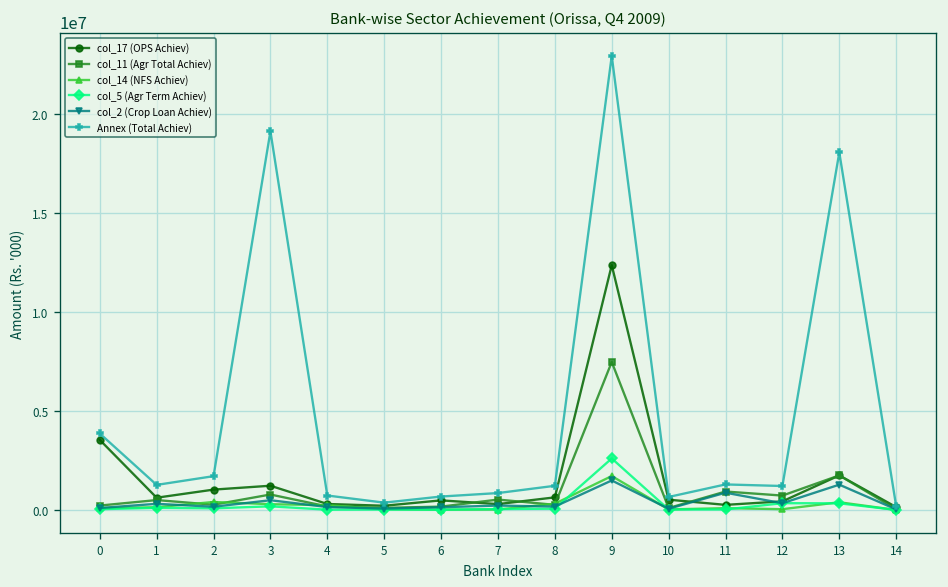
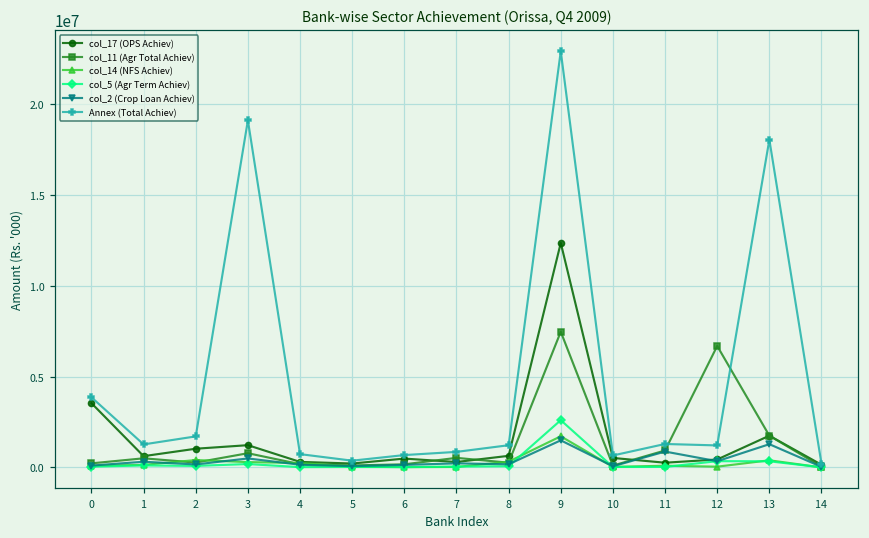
  {
    "col_17 (OPS Achiev)": {
      "0": 3500000,
      "2": 1000000,
      "3": 1200000,
      "6": 500000,
      "8": 600000,
      "9": 12400000,
      "11": 300000
    },
    "col_11 (Agr Total Achiev)": {
      "3": 800000,
      "7": 500000,
      "9": 7500000,
-     "12": 700000
+     "12": 6700000
    },
    "col_14 (NFS Achiev)": {
      "9": 1700000,
      "12": 0
    },
    "col_5 (Agr Term Achiev)": {
      "9": 2600000
    },
    "col_2 (Crop Loan Achiev)": {
      "1": 300000,
      "3": 500000,
      "9": 1500000,
      "13": 1300000
    },
    "Annex (Total Achiev)": {
      "0": 3900000,
      "1": 1300000,
      "2": 1700000,
      "3": 19100000,
      "4": 700000,
      "5": 400000,
      "6": 700000,
      "7": 900000,
      "8": 1200000,
      "9": 22900000,
      "11": 1300000,
      "12": 1200000,
      "13": 18000000
    }
  }
